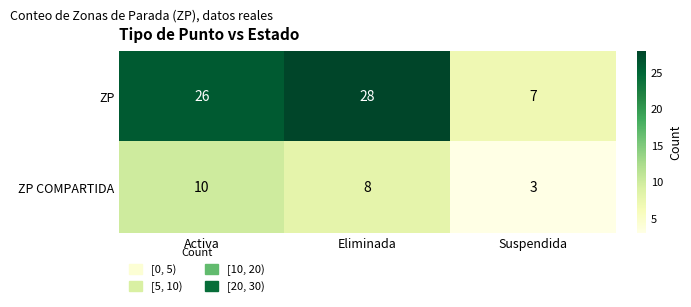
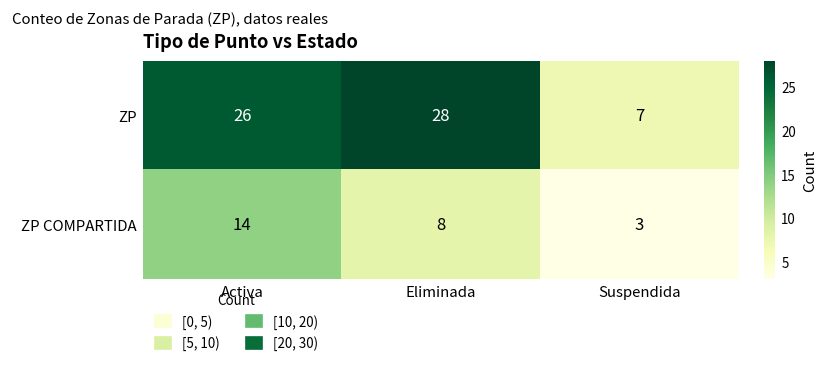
  {
    "ZP": {
      "Activa": 26,
      "Eliminada": 28,
      "Suspendida": 7
    },
    "ZP COMPARTIDA": {
-     "Activa": 10,
+     "Activa": 14,
      "Eliminada": 8,
      "Suspendida": 3
    }
  }
